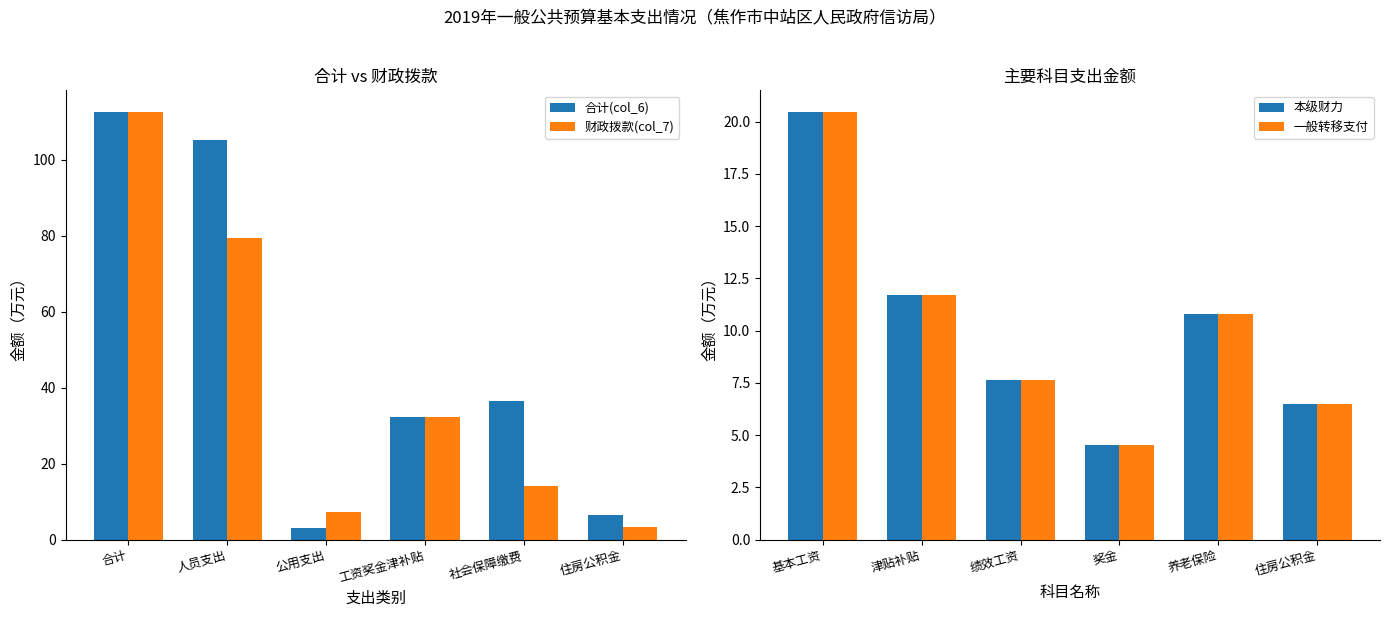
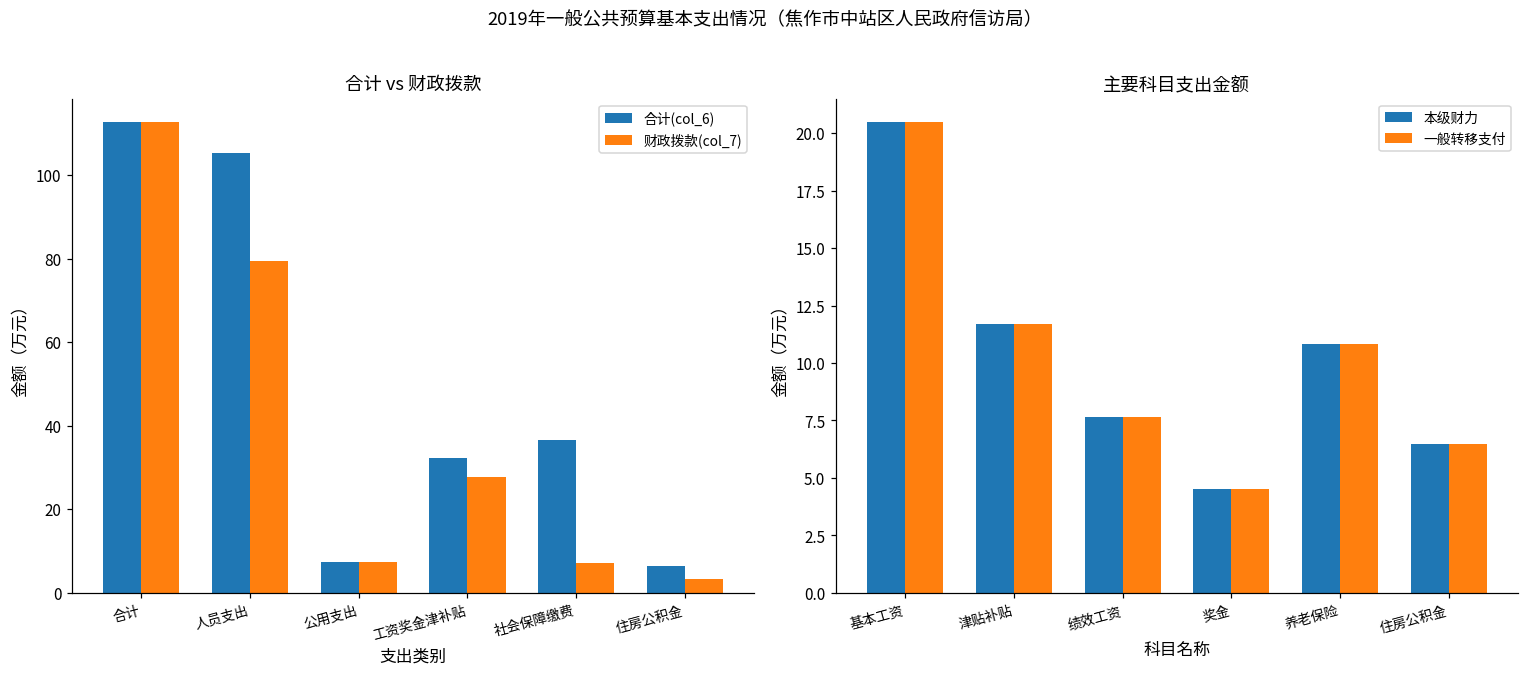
  {
    "合计 vs 财政拨款": {
      "合计(col_6)": {
        "合计": 113,
        "人员支出": 105,
-       "公用支出": 3,
+       "公用支出": 7,
        "工资奖金津补贴": 32,
        "社会保障缴费": 37,
        "住房公积金": 6
      },
      "财政拨款(col_7)": {
        "合计": 113,
        "人员支出": 79,
        "公用支出": 7,
-       "工资奖金津补贴": 32,
-       "社会保障缴费": 14,
+       "工资奖金津补贴": 28,
+       "社会保障缴费": 7,
        "住房公积金": 3
      }
    },
    "主要科目支出金额": {
      "本级财力": {
        "基本工资": 20.5,
        "津贴补贴": 11.7,
        "绩效工资": 7.6,
        "奖金": 4.5,
        "养老保险": 10.8,
        "住房公积金": 6.5
      },
      "一般转移支付": {
        "基本工资": 20.5,
        "津贴补贴": 11.7,
        "绩效工资": 7.6,
        "奖金": 4.5,
        "养老保险": 10.8,
        "住房公积金": 6.5
      }
    }
  }
